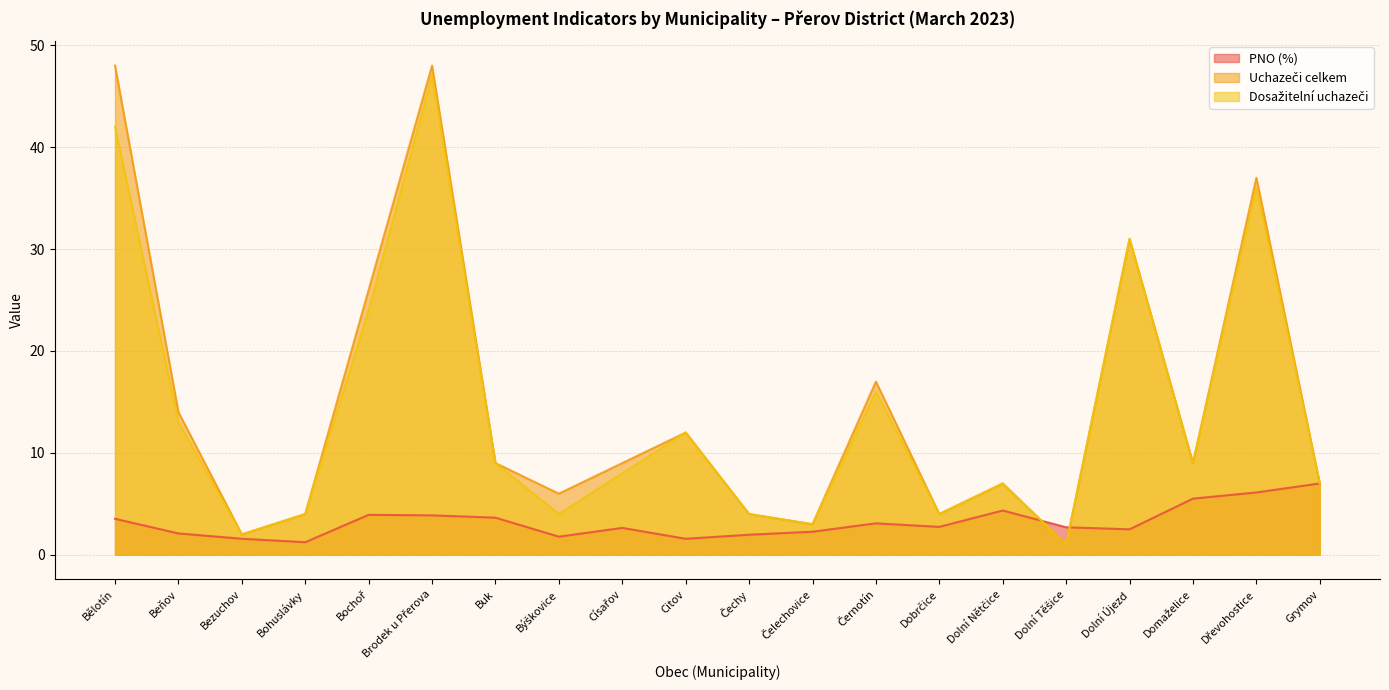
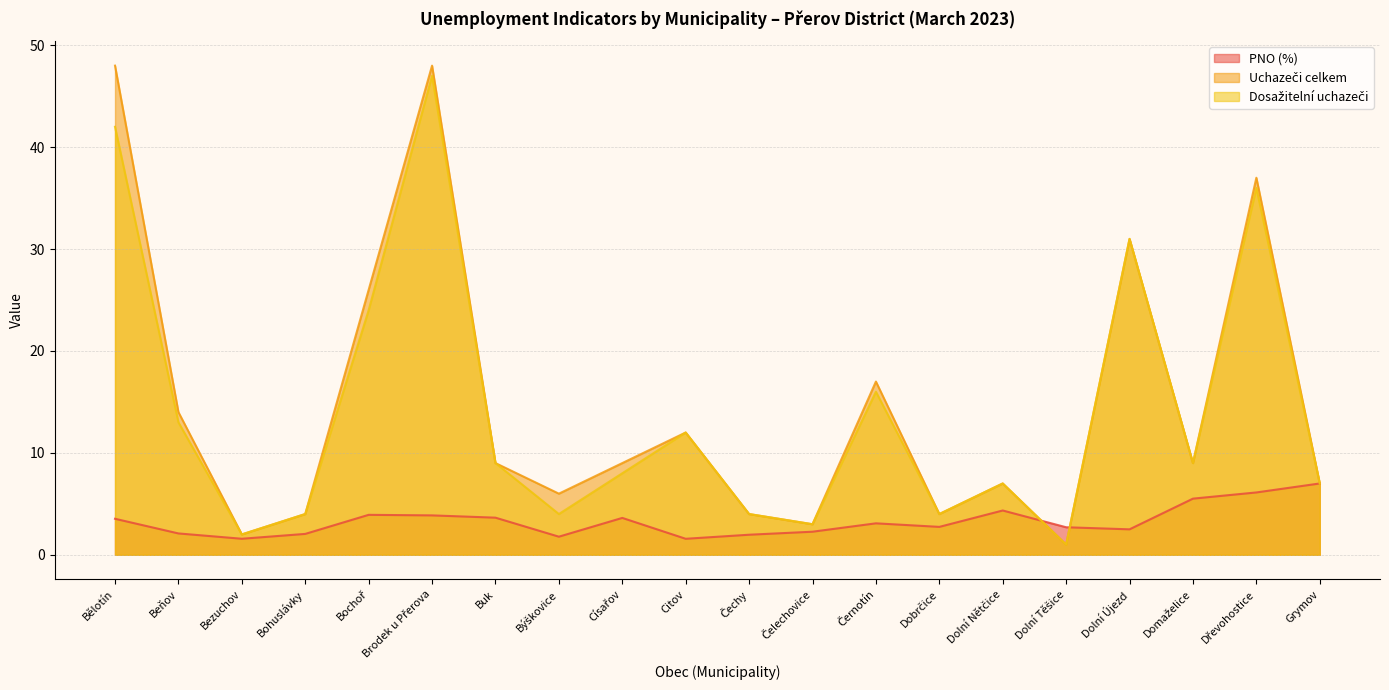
  {
    "PNO (%)": {
      "Bělotín": 3.5,
      "Beňov": 2.1,
      "Bezuchov": 1.6,
-     "Bohuslávky": 1.2,
+     "Bohuslávky": 2.1,
      "Bochoř": 3.9,
      "Brodek u Přerova": 3.9,
      "Buk": 3.6,
      "Býškovice": 1.8,
-     "Císařov": 2.6,
+     "Císařov": 3.6,
      "Citov": 1.6,
      "Čechy": 2.0,
      "Čelechovice": 2.3,
      "Černotín": 3.1,
      "Dobrčice": 2.7,
      "Dolní Nětčice": 4.3,
      "Dolní Těšice": 2.7,
      "Dolní Újezd": 2.5,
      "Domaželice": 5.5,
      "Dřevohostice": 6.1
    }
  }
